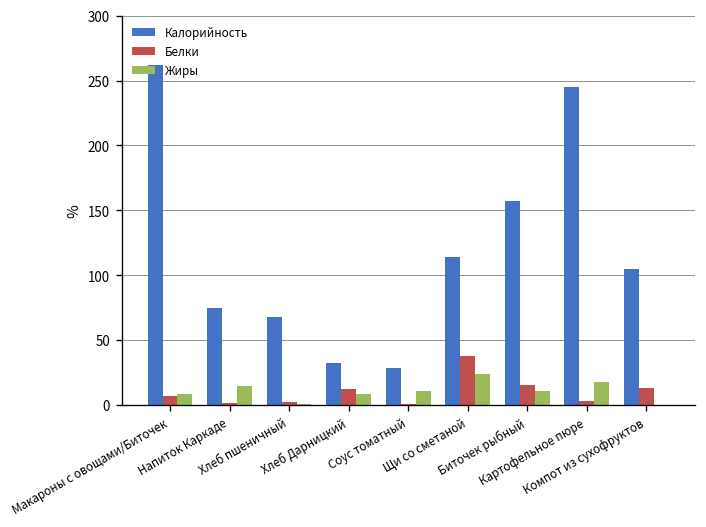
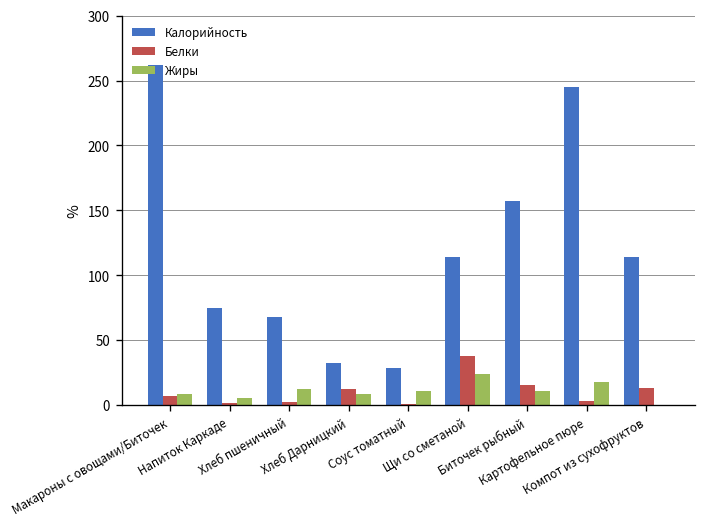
  {
    "Калорийность": {
      "Макароны с овощами/Биточек": 262,
      "Напиток Каркаде": 75,
      "Хлеб пшеничный": 68,
      "Хлеб Дарницкий": 33,
      "Соус томатный": 28,
      "Щи со сметаной": 114,
      "Биточек рыбный": 157,
      "Картофельное пюре": 245,
-     "Компот из сухофруктов": 104
+     "Компот из сухофруктов": 114
    },
    "Белки": {
      "Макароны с овощами/Биточек": 7,
      "Хлеб Дарницкий": 12,
      "Щи со сметаной": 38,
      "Биточек рыбный": 15,
      "Картофельное пюре": 3,
      "Компот из сухофруктов": 13
    },
    "Жиры": {
      "Макароны с овощами/Биточек": 8,
-     "Напиток Каркаде": 15,
-     "Хлеб пшеничный": 0,
+     "Напиток Каркаде": 5,
+     "Хлеб пшеничный": 12,
      "Хлеб Дарницкий": 9,
      "Соус томатный": 11,
      "Щи со сметаной": 24,
      "Биточек рыбный": 11,
      "Картофельное пюре": 18
    }
  }
